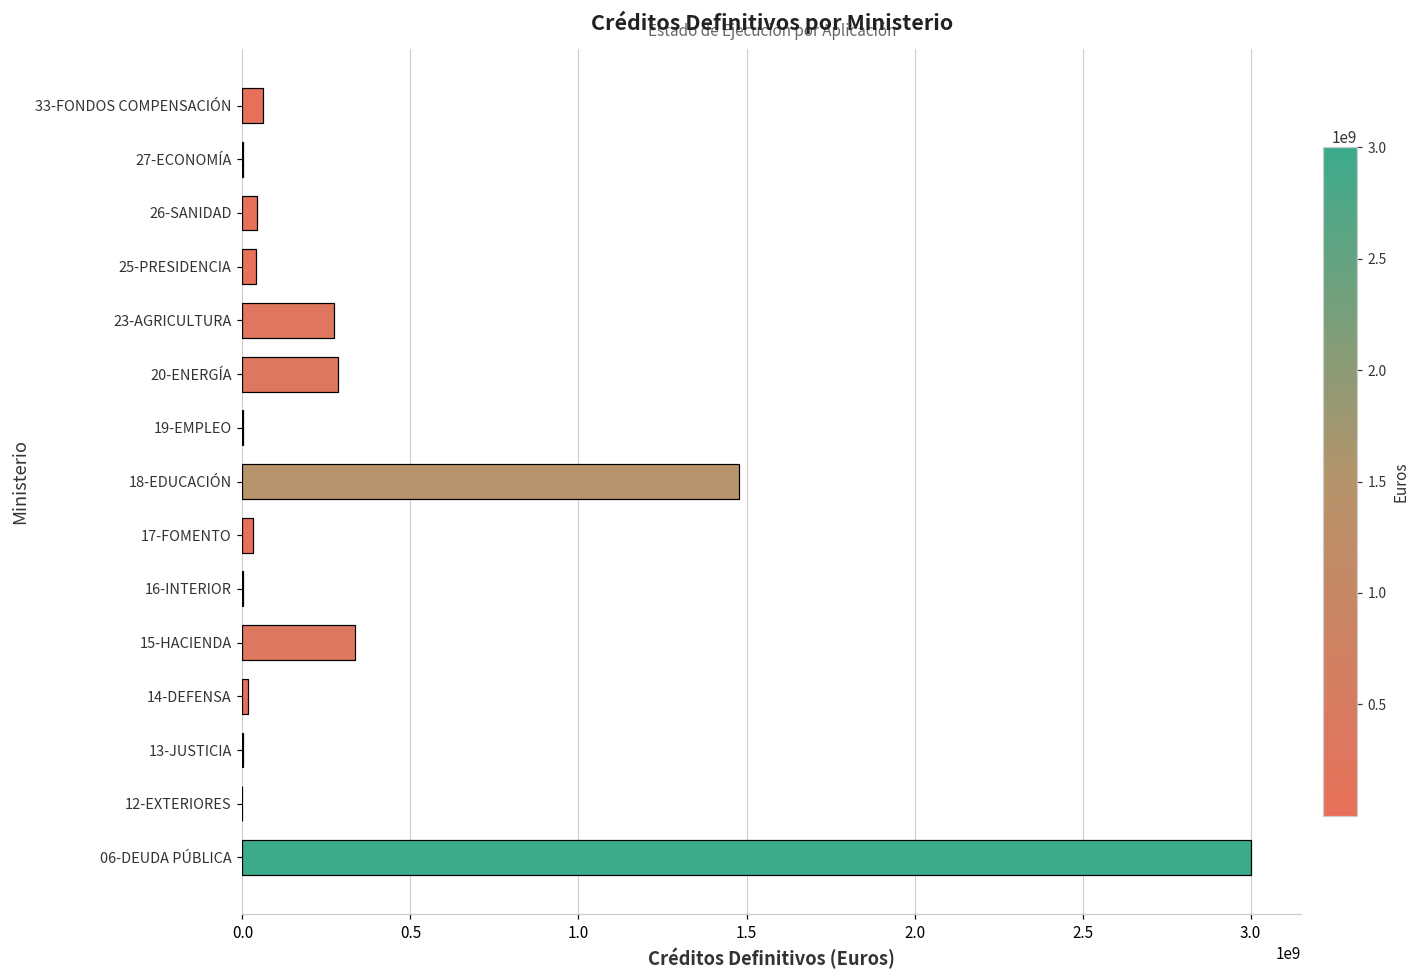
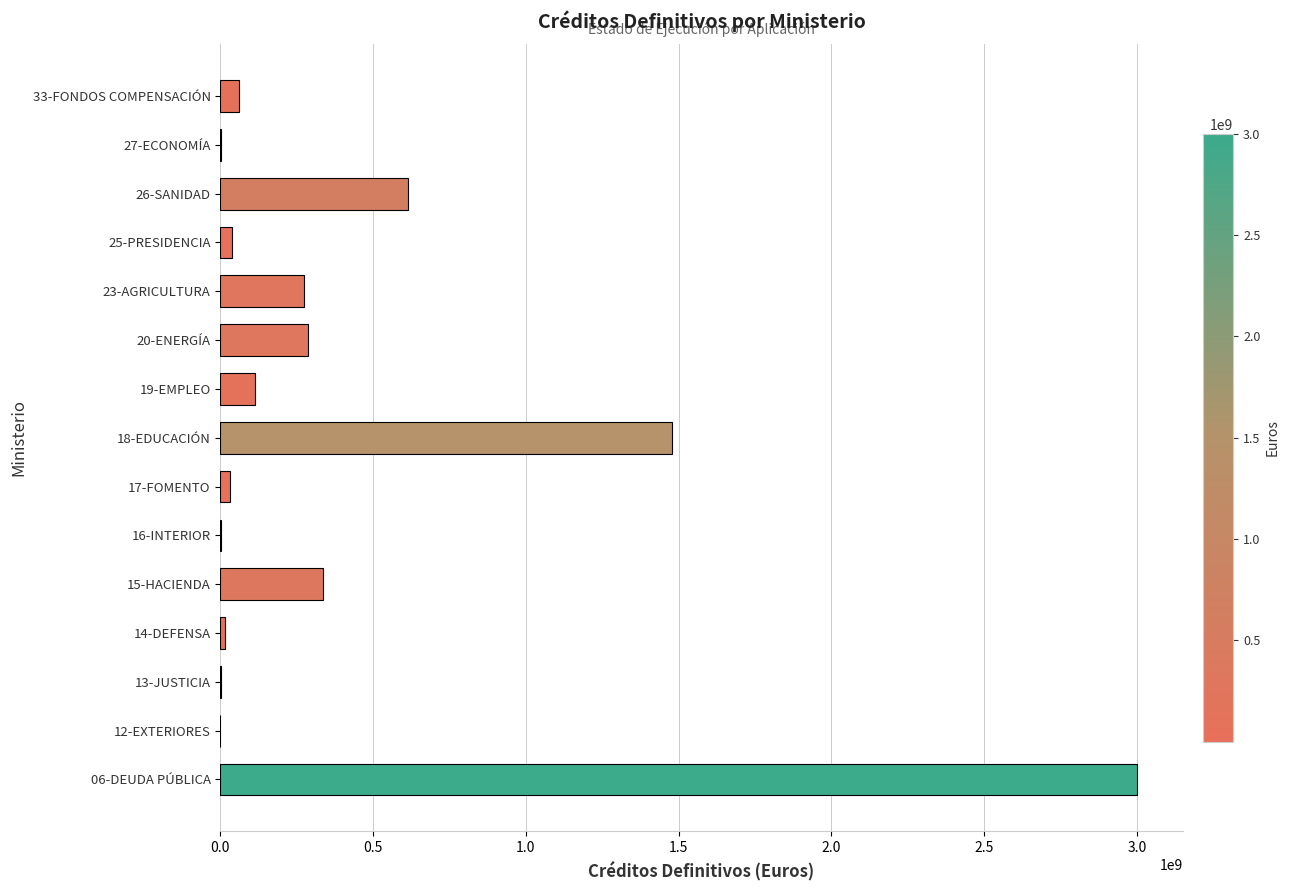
  {
    "33-FONDOS COMPENSACIÓN": 60000000,
-   "26-SANIDAD": 40000000,
+   "26-SANIDAD": 610000000,
    "25-PRESIDENCIA": 40000000,
    "23-AGRICULTURA": 270000000,
    "20-ENERGÍA": 290000000,
-   "19-EMPLEO": 0,
+   "19-EMPLEO": 110000000,
    "18-EDUCACIÓN": 1480000000,
    "17-FOMENTO": 30000000,
    "15-HACIENDA": 330000000,
    "14-DEFENSA": 20000000,
    "06-DEUDA PÚBLICA": 3000000000
  }
